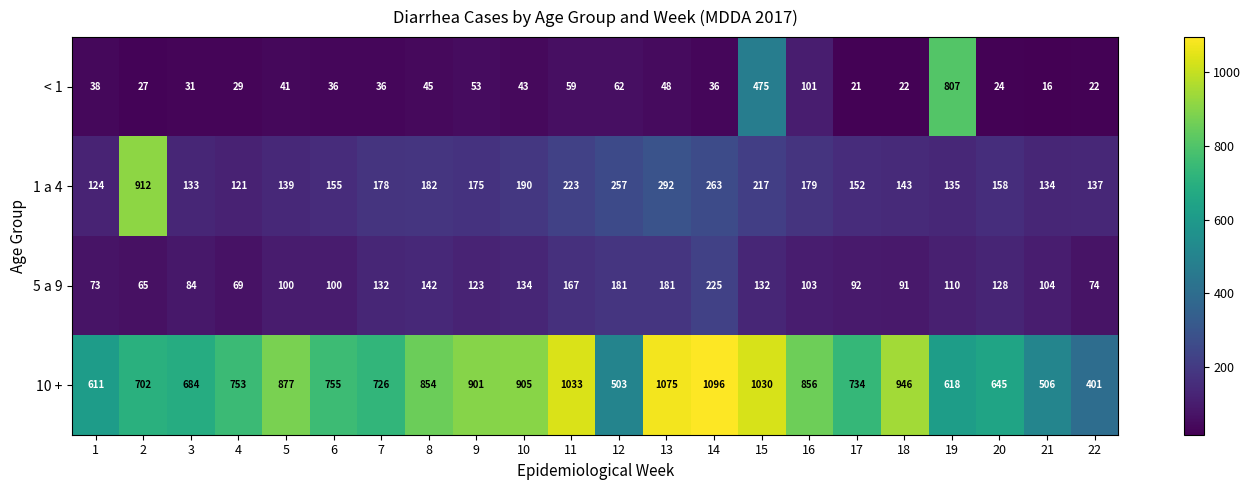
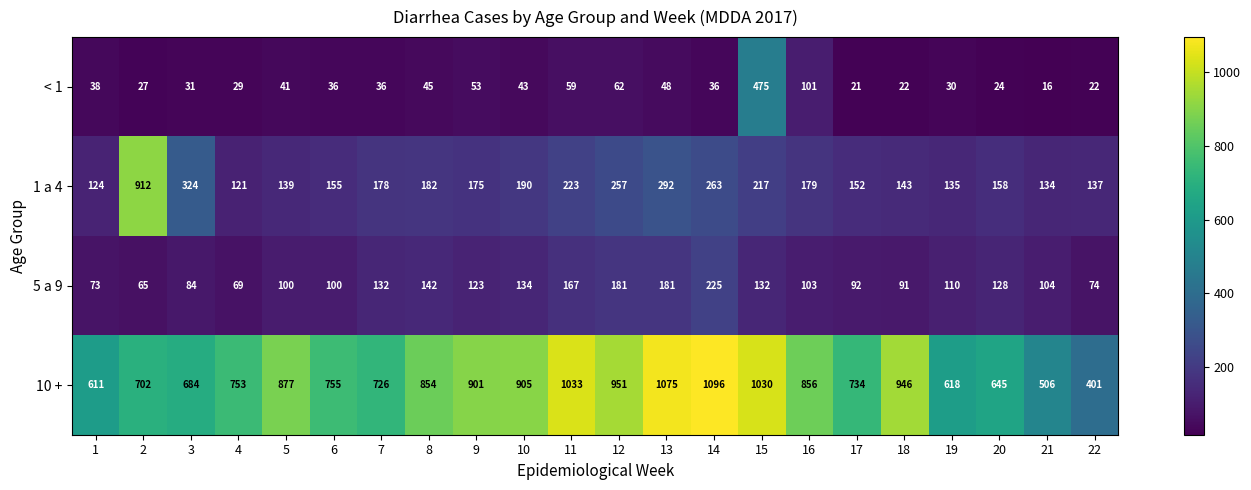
  {
    "< 1": {
      "1": 38,
      "2": 27,
      "3": 31,
      "4": 29,
      "5": 41,
      "6": 36,
      "7": 36,
      "8": 45,
      "9": 53,
      "10": 43,
      "11": 59,
      "12": 62,
      "13": 48,
      "14": 36,
      "15": 475,
      "16": 101,
      "17": 21,
      "18": 22,
-     "19": 807,
+     "19": 30,
      "20": 24,
      "21": 16,
      "22": 22
    },
    "1 a 4": {
      "1": 124,
      "2": 912,
-     "3": 133,
+     "3": 324,
      "4": 121,
      "5": 139,
      "6": 155,
      "7": 178,
      "8": 182,
      "9": 175,
      "10": 190,
      "11": 223,
      "12": 257,
      "13": 292,
      "14": 263,
      "15": 217,
      "16": 179,
      "17": 152,
      "18": 143,
      "19": 135,
      "20": 158,
      "21": 134,
      "22": 137
    },
    "5 a 9": {
      "1": 73,
      "2": 65,
      "3": 84,
      "4": 69,
      "5": 100,
      "6": 100,
      "7": 132,
      "8": 142,
      "9": 123,
      "10": 134,
      "11": 167,
      "12": 181,
      "13": 181,
      "14": 225,
      "15": 132,
      "16": 103,
      "17": 92,
      "18": 91,
      "19": 110,
      "20": 128,
      "21": 104,
      "22": 74
    },
    "10 +": {
      "1": 611,
      "2": 702,
      "3": 684,
      "4": 753,
      "5": 877,
      "6": 755,
      "7": 726,
      "8": 854,
      "9": 901,
      "10": 905,
      "11": 1033,
-     "12": 503,
+     "12": 951,
      "13": 1075,
      "14": 1096,
      "15": 1030,
      "16": 856,
      "17": 734,
      "18": 946,
      "19": 618,
      "20": 645,
      "21": 506,
      "22": 401
    }
  }
